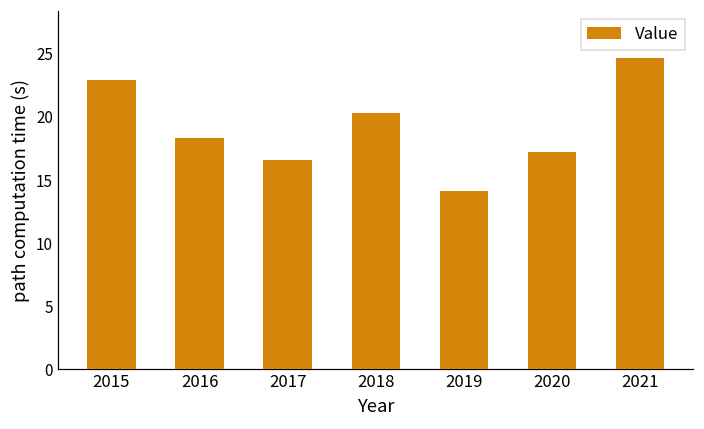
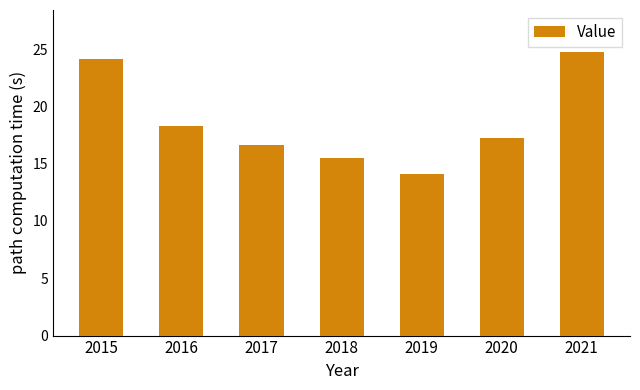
  {
-   "2015": 23.0,
+   "2015": 24.2,
    "2016": 18.3,
    "2017": 16.6,
-   "2018": 20.3,
+   "2018": 15.5,
    "2019": 14.1,
    "2020": 17.2,
    "2021": 24.7
  }
